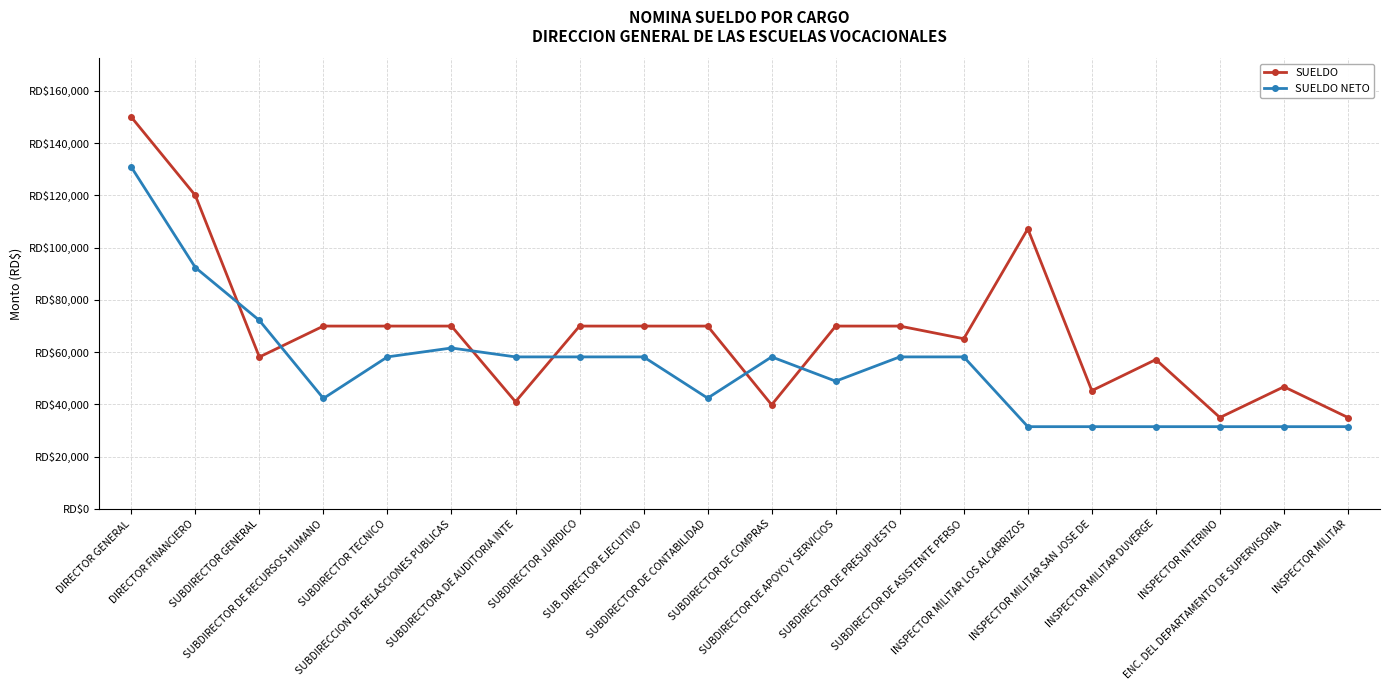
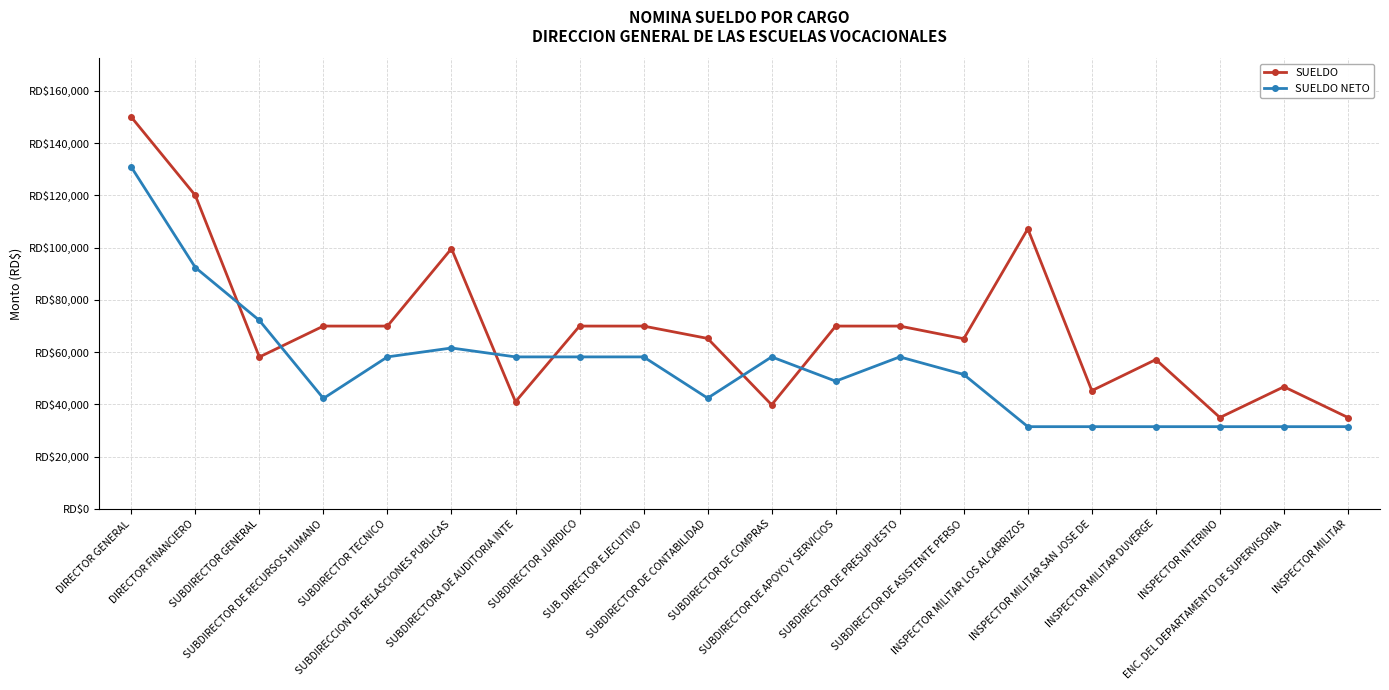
  {
    "SUELDO": {
      "DIRECTOR GENERAL": "RD$150,000",
      "DIRECTOR FINANCIERO": "RD$120,000",
      "SUBDIRECTOR GENERAL": "RD$58,000",
      "SUBDIRECTOR DE RECURSOS HUMANO": "RD$70,000",
      "SUBDIRECTOR TECNICO": "RD$70,000",
-     "SUBDIRECCION DE RELASCIONES PUBLICAS": "RD$70,000",
+     "SUBDIRECCION DE RELASCIONES PUBLICAS": "RD$100,000",
      "SUBDIRECTORA DE AUDITORIA INTE": "RD$41,000",
      "SUBDIRECTOR JURIDICO": "RD$70,000",
      "SUB. DIRECTOR EJECUTIVO": "RD$70,000",
-     "SUBDIRECTOR DE CONTABILIDAD": "RD$70,000",
+     "SUBDIRECTOR DE CONTABILIDAD": "RD$65,000",
      "SUBDIRECTOR DE COMPRAS": "RD$40,000",
      "SUBDIRECTOR DE APOYO Y SERVICIOS": "RD$70,000",
      "SUBDIRECTOR DE PRESUPUESTO": "RD$70,000",
      "SUBDIRECTOR DE ASISTENTE PERSO": "RD$65,000",
      "INSPECTOR MILITAR LOS ALCARRIZOS": "RD$107,000",
      "INSPECTOR MILITAR SAN JOSE DE": "RD$45,000",
      "INSPECTOR MILITAR DUVERGE": "RD$57,000",
      "INSPECTOR INTERINO": "RD$35,000",
      "ENC. DEL DEPARTAMENTO DE SUPERVISORIA": "RD$47,000",
      "INSPECTOR MILITAR": "RD$35,000"
    },
    "SUELDO NETO": {
      "DIRECTOR GENERAL": "RD$131,000",
      "DIRECTOR FINANCIERO": "RD$92,000",
      "SUBDIRECTOR GENERAL": "RD$72,000",
      "SUBDIRECTOR DE RECURSOS HUMANO": "RD$42,000",
      "SUBDIRECTOR TECNICO": "RD$58,000",
      "SUBDIRECCION DE RELASCIONES PUBLICAS": "RD$62,000",
      "SUBDIRECTORA DE AUDITORIA INTE": "RD$58,000",
      "SUBDIRECTOR JURIDICO": "RD$58,000",
      "SUB. DIRECTOR EJECUTIVO": "RD$58,000",
      "SUBDIRECTOR DE CONTABILIDAD": "RD$42,000",
      "SUBDIRECTOR DE COMPRAS": "RD$58,000",
      "SUBDIRECTOR DE APOYO Y SERVICIOS": "RD$49,000",
      "SUBDIRECTOR DE PRESUPUESTO": "RD$58,000",
-     "SUBDIRECTOR DE ASISTENTE PERSO": "RD$58,000",
+     "SUBDIRECTOR DE ASISTENTE PERSO": "RD$51,000",
      "INSPECTOR MILITAR LOS ALCARRIZOS": "RD$32,000",
      "INSPECTOR MILITAR SAN JOSE DE": "RD$32,000",
      "INSPECTOR MILITAR DUVERGE": "RD$32,000",
      "INSPECTOR INTERINO": "RD$32,000",
      "ENC. DEL DEPARTAMENTO DE SUPERVISORIA": "RD$32,000",
      "INSPECTOR MILITAR": "RD$32,000"
    }
  }
